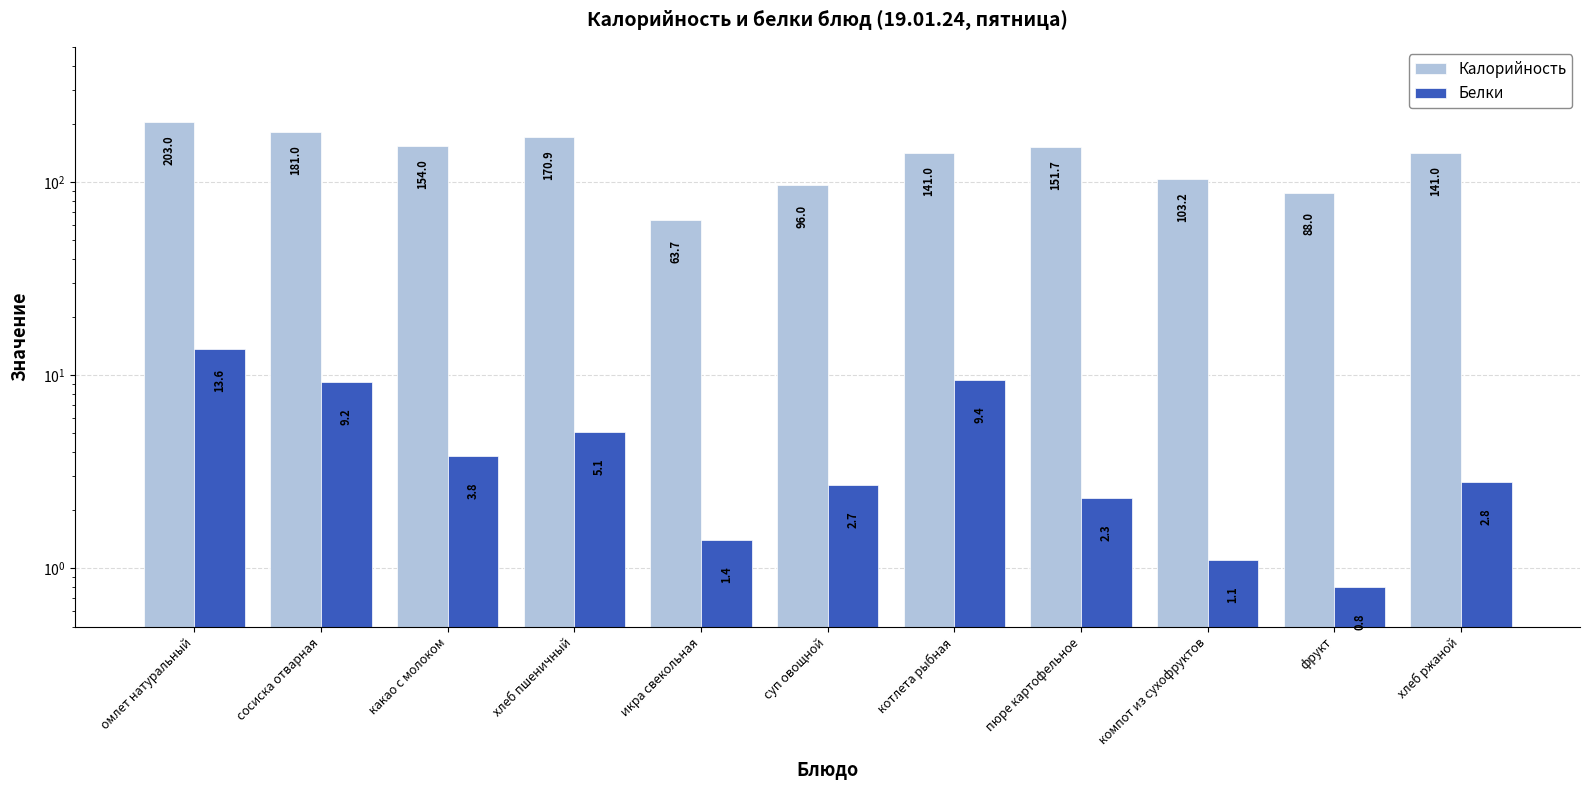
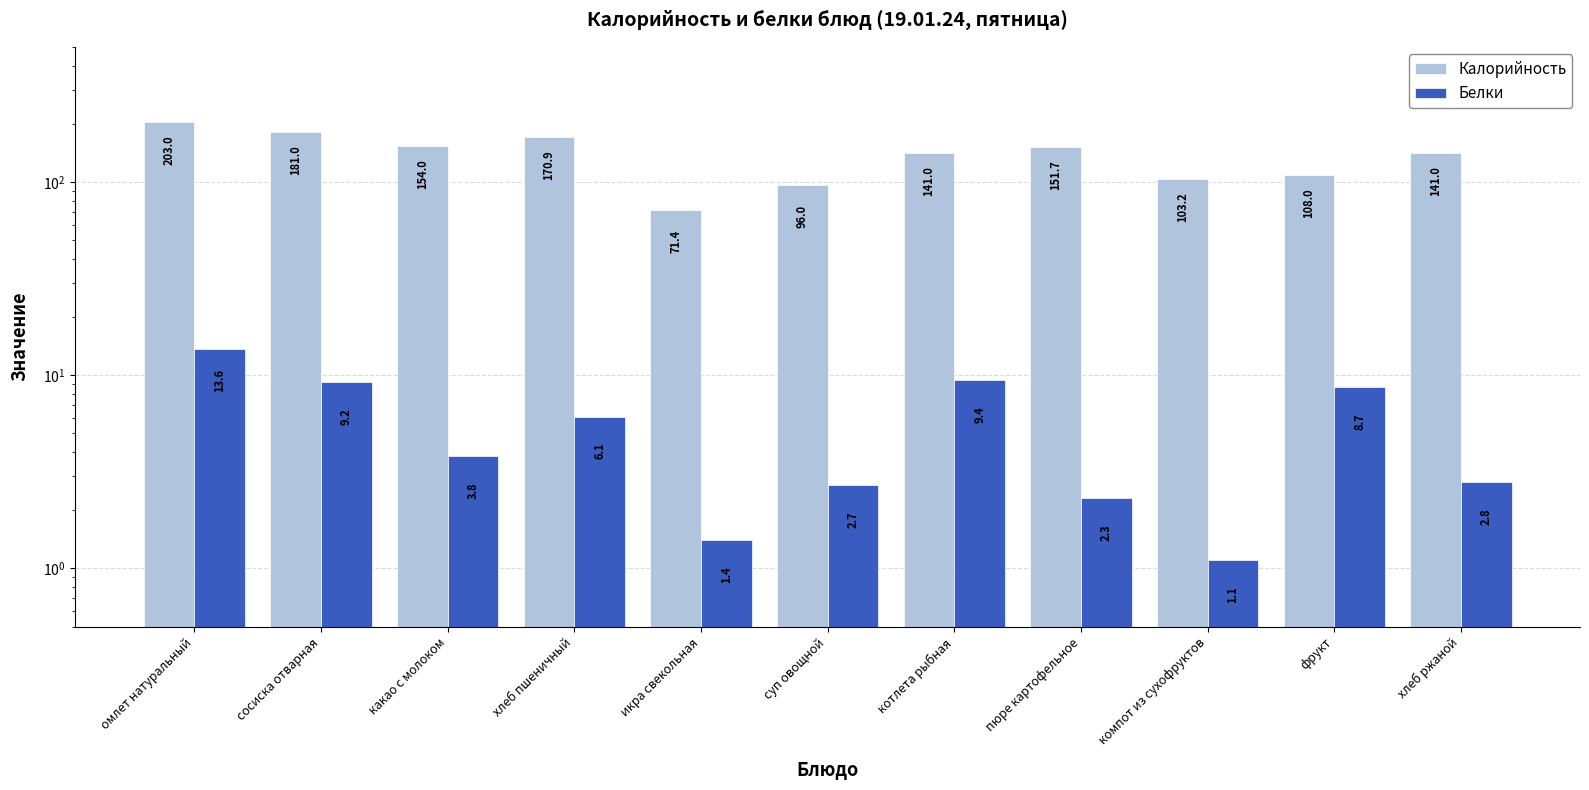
  {
    "Калорийность": {
      "омлет натуральный": 203.0,
      "сосиска отварная": 181.0,
      "какао с молоком": 154.0,
      "хлеб пшеничный": 170.9,
-     "икра свекольная": 63.7,
+     "икра свекольная": 71.4,
      "суп овощной": 96.0,
      "котлета рыбная": 141.0,
      "пюре картофельное": 151.7,
      "компот из сухофруктов": 103.2,
-     "фрукт": 88.0,
+     "фрукт": 108.0,
      "хлеб ржаной": 141.0
    },
    "Белки": {
      "омлет натуральный": 13.6,
      "сосиска отварная": 9.2,
      "какао с молоком": 3.8,
-     "хлеб пшеничный": 5.1,
+     "хлеб пшеничный": 6.1,
      "икра свекольная": 1.4,
      "суп овощной": 2.7,
      "котлета рыбная": 9.4,
      "пюре картофельное": 2.3,
      "компот из сухофруктов": 1.1,
-     "фрукт": 0.8,
+     "фрукт": 8.7,
      "хлеб ржаной": 2.8
    }
  }
